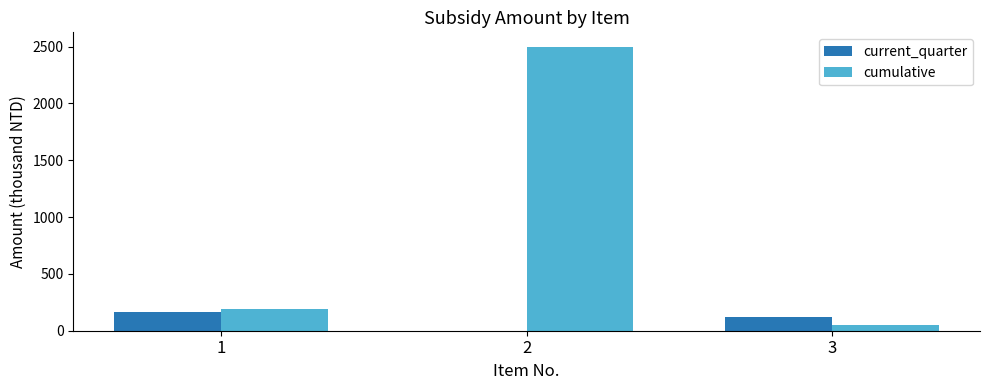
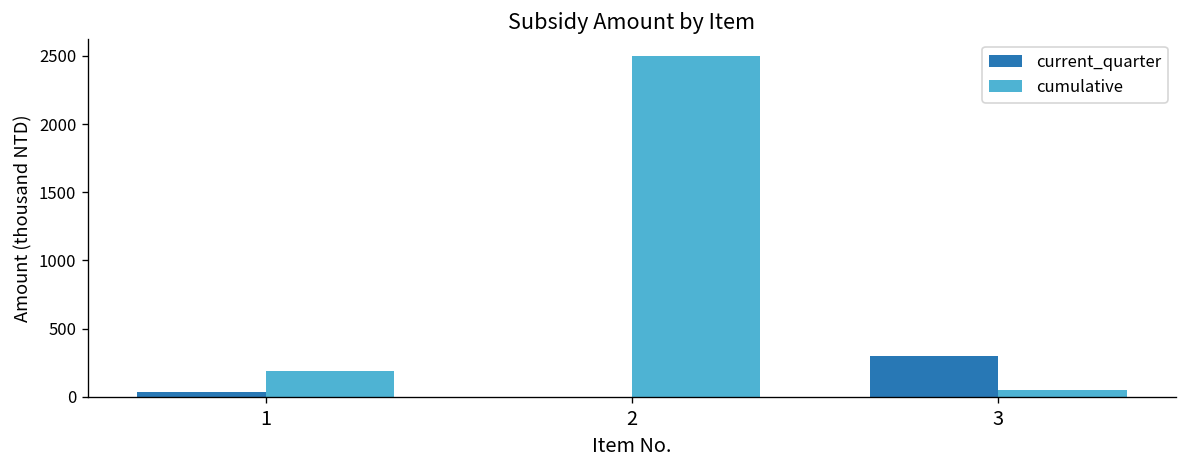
  {
    "current_quarter": {
-     "1": 160,
+     "1": 40,
      "2": 0,
-     "3": 120
+     "3": 300
    },
    "cumulative": {
      "1": 190,
      "2": 2500,
      "3": 50
    }
  }
